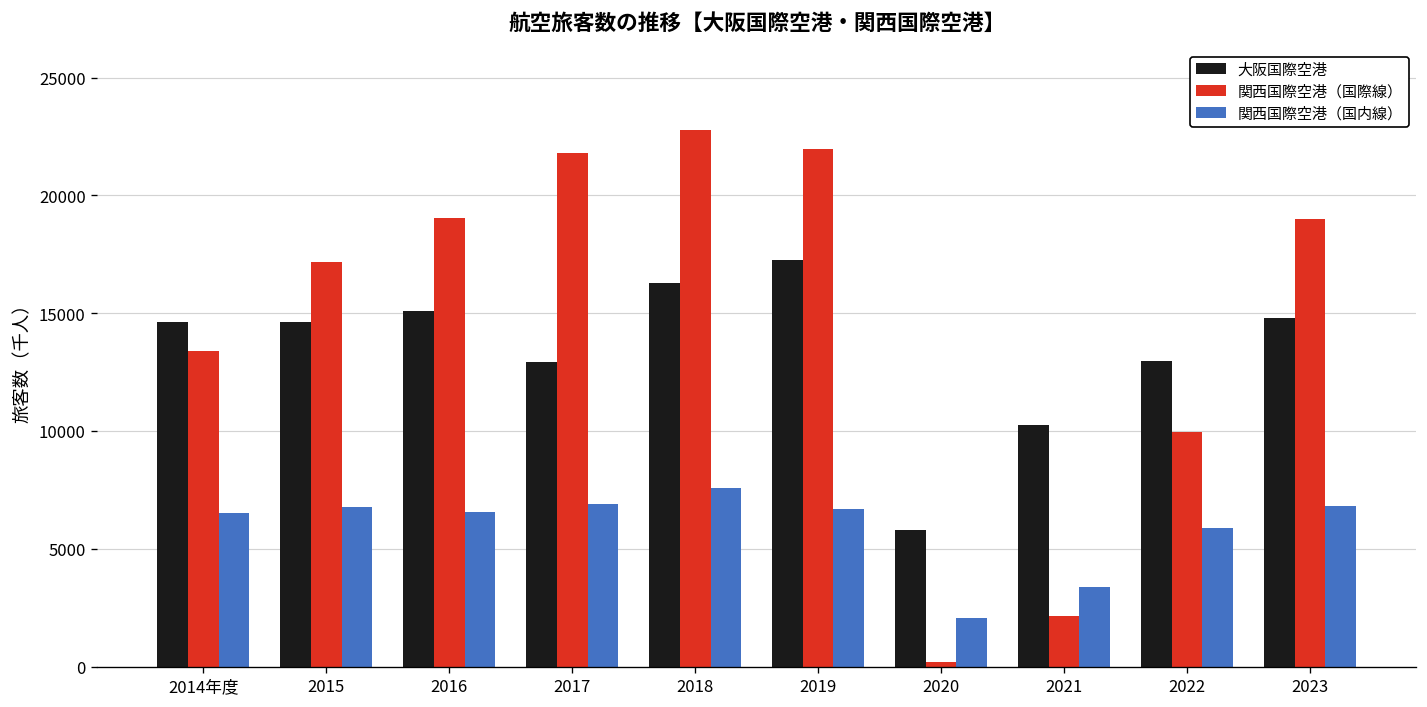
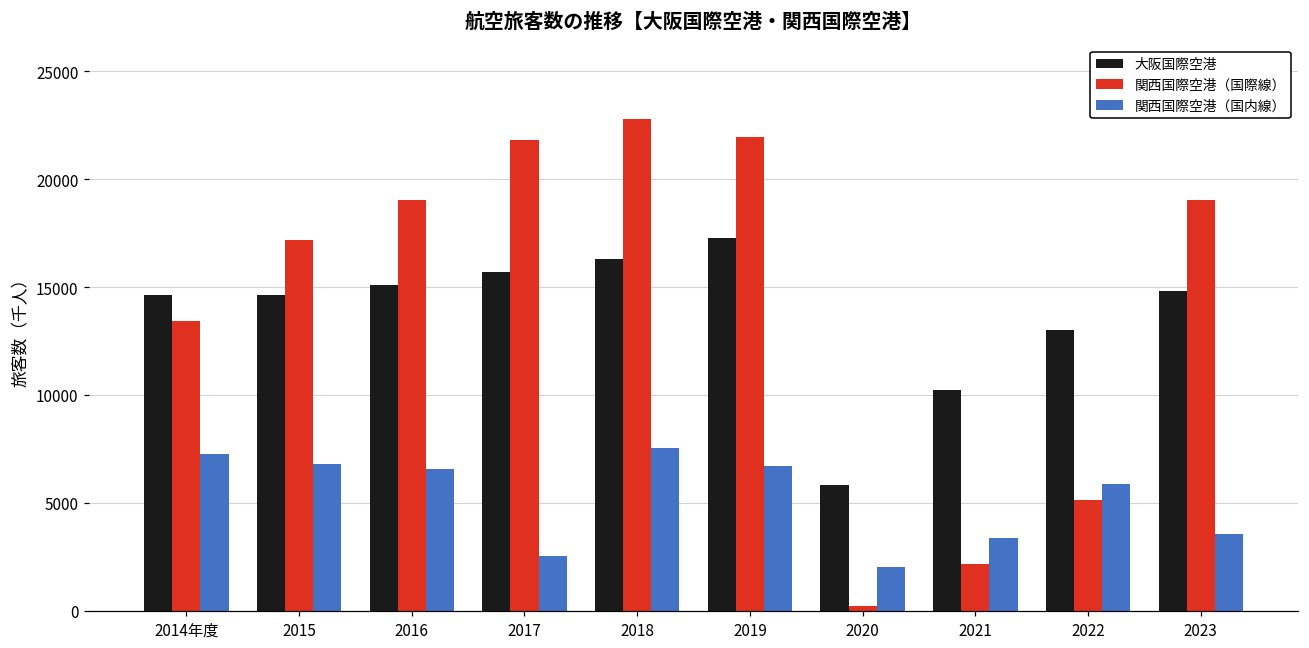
  {
    "大阪国際空港": {
      "2014年度": 14600,
      "2015": 14600,
      "2016": 15100,
-     "2017": 12900,
+     "2017": 15700,
      "2018": 16300,
      "2019": 17300,
      "2020": 5800,
      "2021": 10200,
      "2022": 13000,
      "2023": 14800
    },
    "関西国際空港（国際線）": {
      "2014年度": 13400,
      "2015": 17200,
      "2016": 19000,
      "2017": 21800,
      "2018": 22800,
      "2019": 22000,
      "2020": 200,
      "2021": 2200,
-     "2022": 10000,
+     "2022": 5100,
      "2023": 19000
    },
    "関西国際空港（国内線）": {
-     "2014年度": 6500,
+     "2014年度": 7300,
      "2015": 6800,
      "2016": 6600,
-     "2017": 6900,
+     "2017": 2600,
      "2018": 7600,
      "2019": 6700,
      "2020": 2100,
      "2021": 3400,
      "2022": 5900,
-     "2023": 6800
+     "2023": 3500
    }
  }
